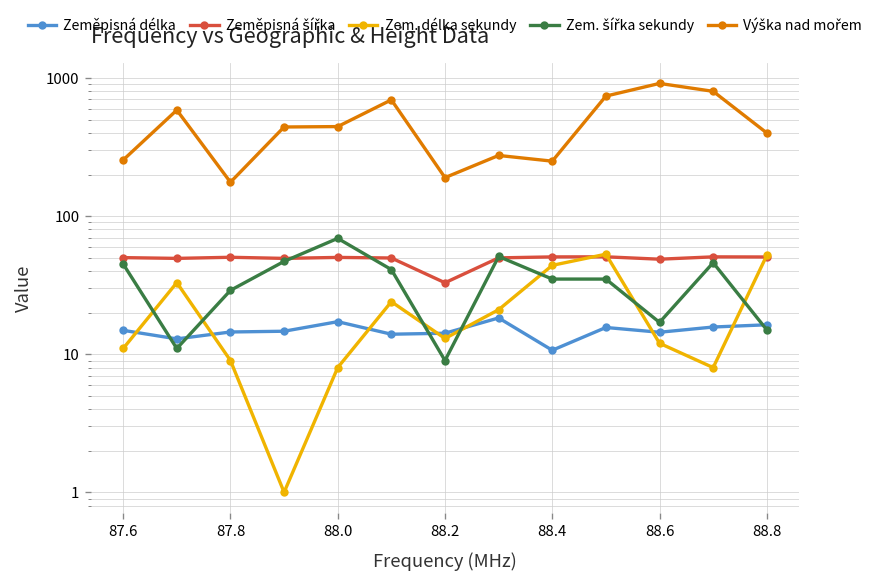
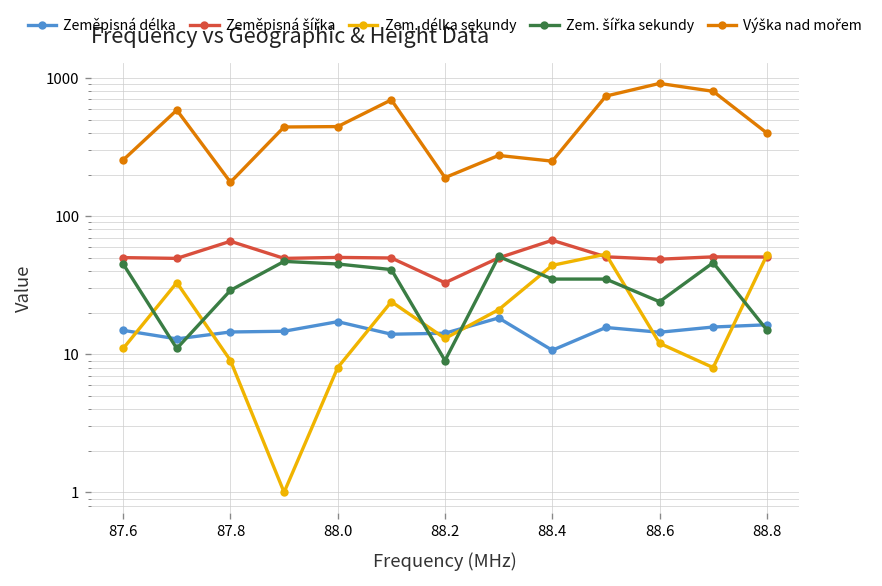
  {
    "Zeměpisná délka": {
      "87.6": 15,
      "87.8": 14,
      "88.0": 17,
      "88.2": 14,
      "88.4": 11,
      "88.6": 14,
      "88.8": 16
    },
    "Zeměpisná šířka": {
      "87.6": 50,
-     "87.8": 50,
+     "87.8": 70,
      "88.0": 50,
      "88.2": 33,
-     "88.4": 50,
+     "88.4": 70,
      "88.6": 49
    },
    "Zem. šířka sekundy": {
      "87.6": 45,
      "87.8": 29,
-     "88.0": 70,
+     "88.0": 45,
      "88.2": 9,
      "88.4": 35,
-     "88.6": 17,
+     "88.6": 24,
      "88.8": 15
    }
  }
